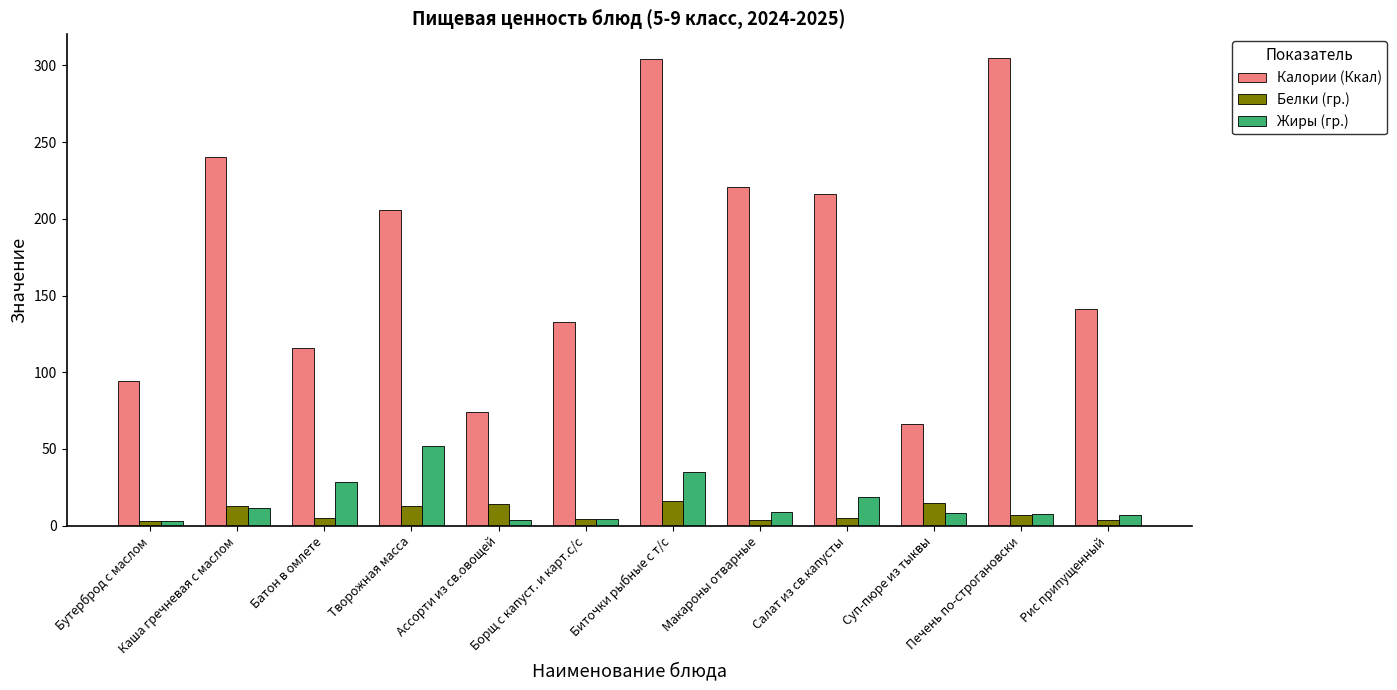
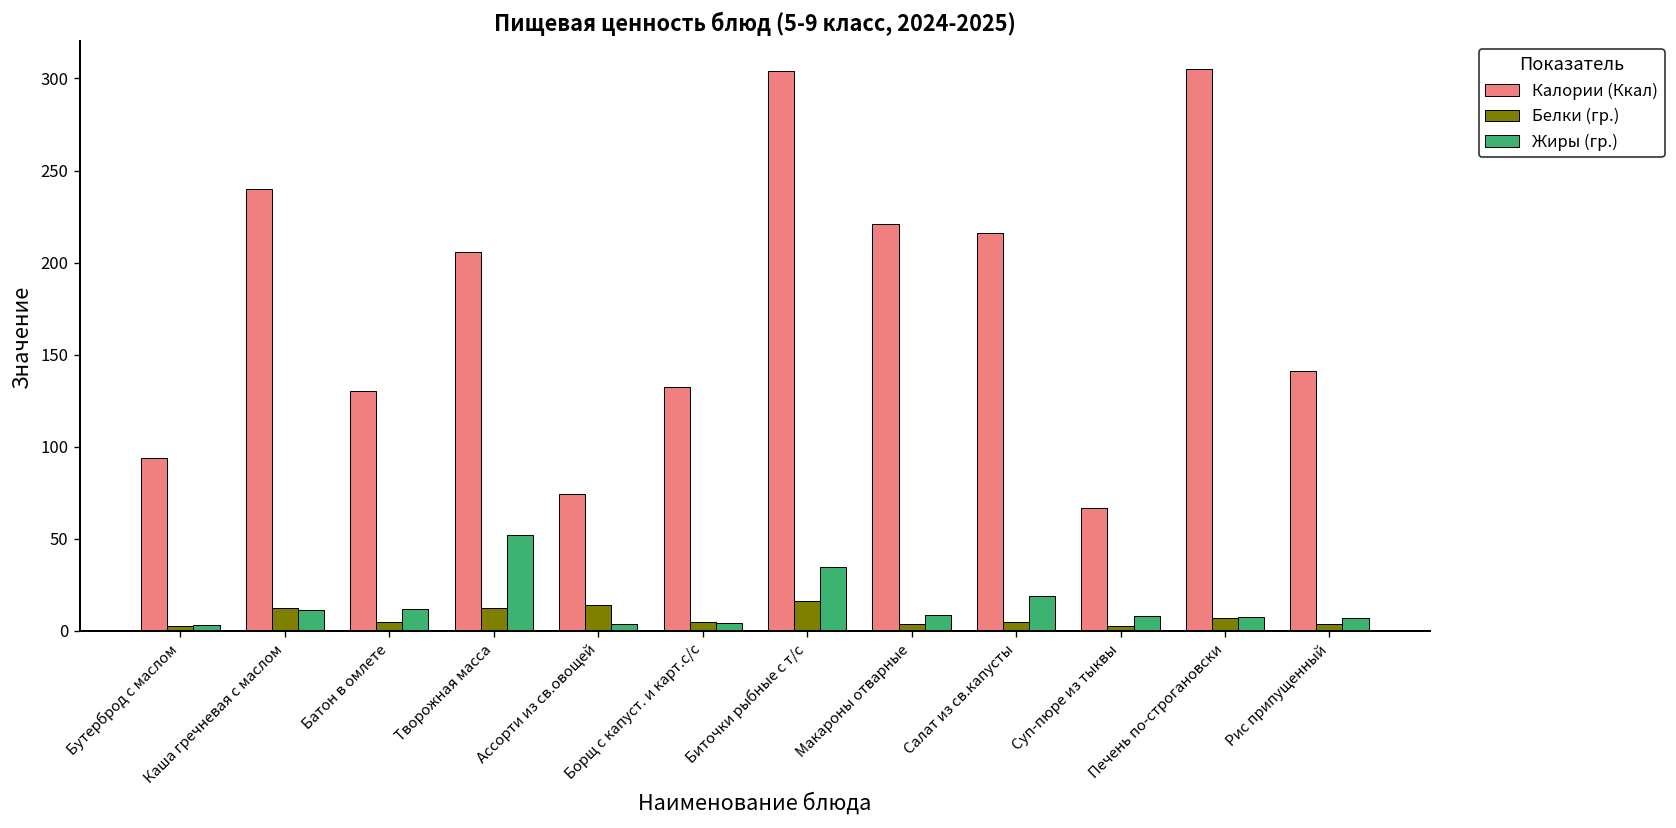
  {
    "Калории (Ккал)": {
      "Бутерброд с маслом": 94,
      "Каша гречневая с маслом": 240,
-     "Батон в омлете": 116,
+     "Батон в омлете": 130,
      "Творожная масса": 206,
      "Ассорти из св.овощей": 74,
      "Борщ с капуст. и карт.с/с": 133,
      "Биточки рыбные с т/с": 304,
      "Макароны отварные": 221,
      "Салат из св.капусты": 216,
      "Суп-пюре из тыквы": 67,
      "Печень по-строгановски": 305,
      "Рис припущенный": 141
    },
    "Белки (гр.)": {
      "Бутерброд с маслом": 3,
      "Каша гречневая с маслом": 13,
      "Батон в омлете": 5,
      "Творожная масса": 13,
      "Ассорти из св.овощей": 14,
      "Борщ с капуст. и карт.с/с": 5,
      "Биточки рыбные с т/с": 16,
      "Макароны отварные": 3,
      "Салат из св.капусты": 5,
-     "Суп-пюре из тыквы": 15,
+     "Суп-пюре из тыквы": 3,
      "Печень по-строгановски": 7,
      "Рис припущенный": 4
    },
    "Жиры (гр.)": {
      "Бутерброд с маслом": 3,
      "Каша гречневая с маслом": 11,
-     "Батон в омлете": 28,
+     "Батон в омлете": 12,
      "Творожная масса": 52,
      "Ассорти из св.овощей": 4,
      "Борщ с капуст. и карт.с/с": 4,
      "Биточки рыбные с т/с": 35,
      "Макароны отварные": 9,
      "Салат из св.капусты": 19,
      "Суп-пюре из тыквы": 8,
      "Печень по-строгановски": 8,
      "Рис припущенный": 7
    }
  }
